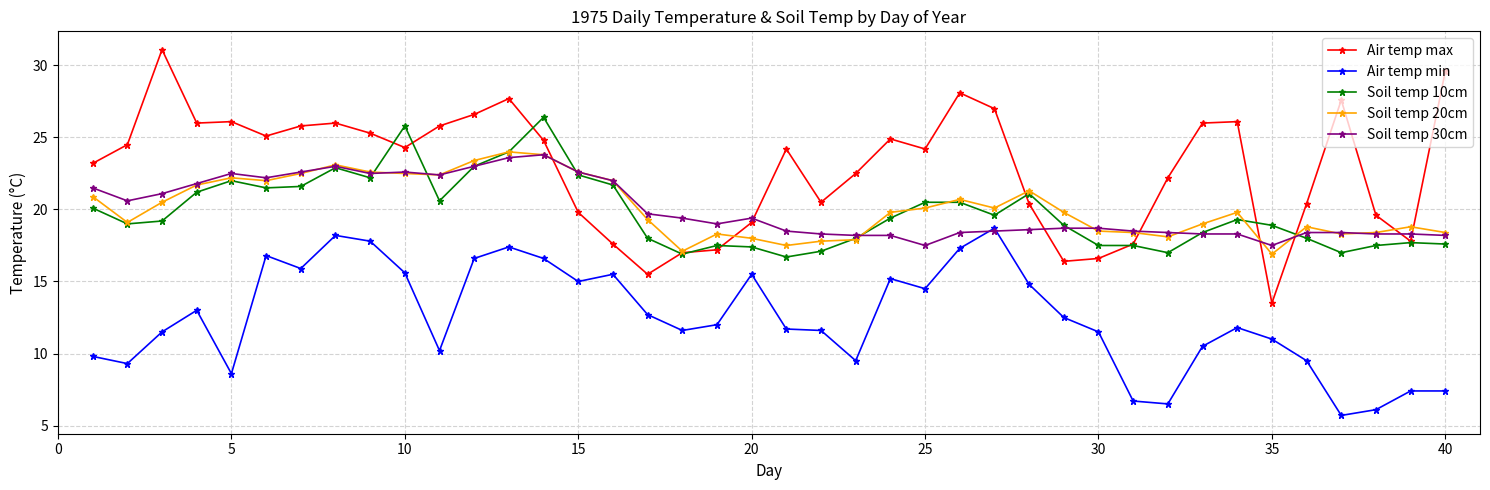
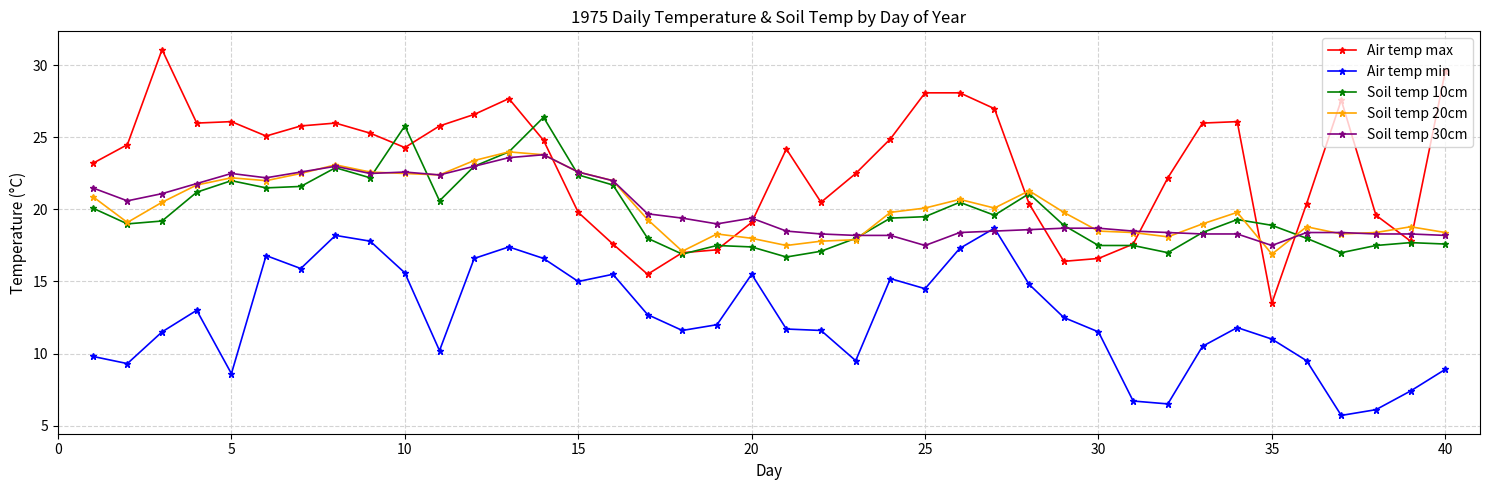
  {
    "Air temp max": {
      "5": 26.1,
      "10": 24.3,
      "15": 19.8,
      "20": 19.1,
-     "25": 24.2,
+     "25": 28.1,
      "30": 16.6,
      "35": 13.5
    },
    "Air temp min": {
      "5": 8.6,
      "10": 15.6,
      "15": 15.0,
      "20": 15.5,
      "25": 14.5,
      "30": 11.5,
      "35": 11.0,
-     "40": 7.4
+     "40": 8.9
    },
    "Soil temp 10cm": {
      "5": 22.0,
      "10": 25.8,
      "15": 22.4,
      "20": 17.4,
-     "25": 20.5,
+     "25": 19.5,
      "30": 17.5,
      "35": 18.9,
      "40": 17.6
    },
    "Soil temp 20cm": {
      "5": 22.2,
      "20": 18.0,
      "25": 20.1,
      "30": 18.5,
      "35": 16.9,
      "40": 18.4
    },
    "Soil temp 30cm": {
      "5": 22.5,
      "20": 19.4,
      "25": 17.5,
      "30": 18.7,
      "35": 17.5,
      "40": 18.2
    }
  }
